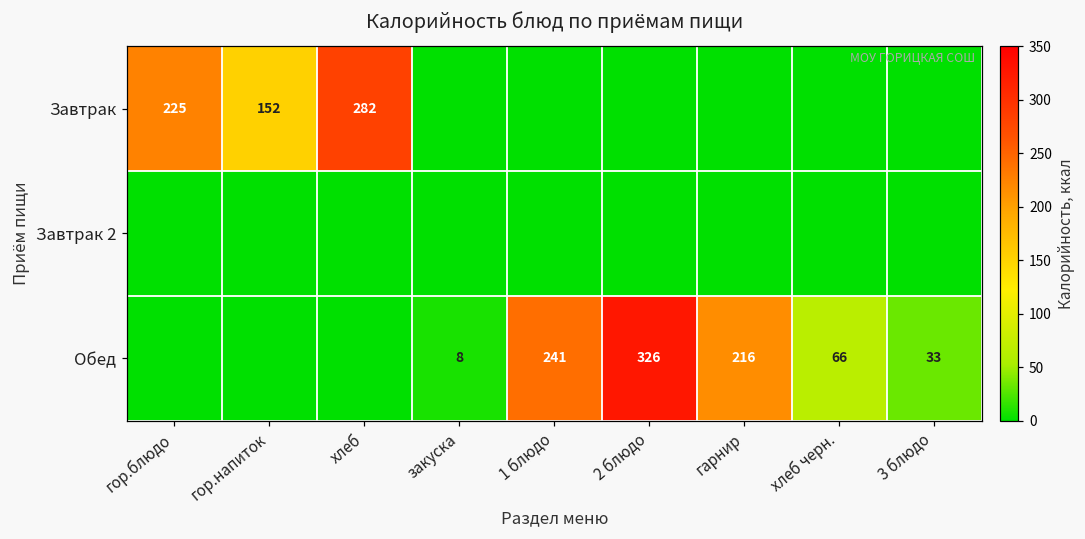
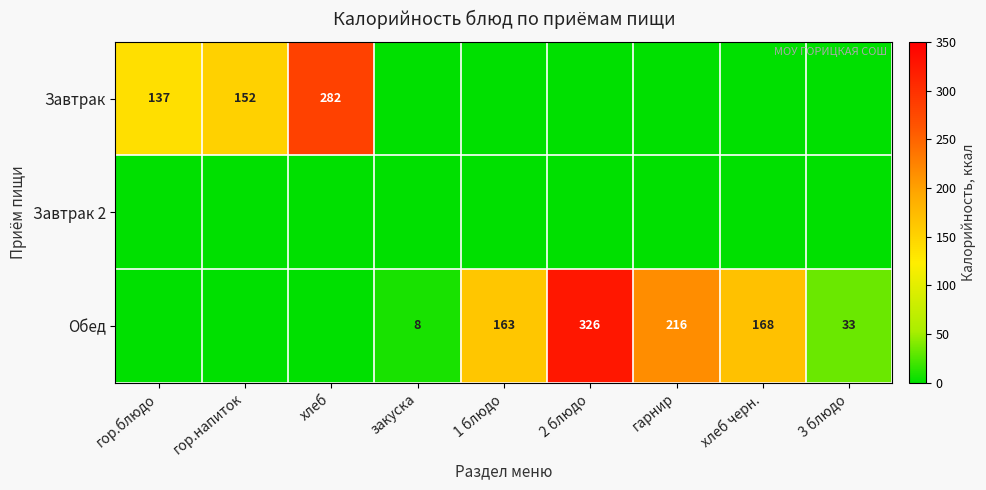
  {
    "Завтрак": {
-     "гор.блюдо": 225,
+     "гор.блюдо": 137,
      "гор.напиток": 152,
      "хлеб": 282
    },
    "Обед": {
      "закуска": 8,
-     "1 блюдо": 241,
+     "1 блюдо": 163,
      "2 блюдо": 326,
      "гарнир": 216,
-     "хлеб черн.": 66,
+     "хлеб черн.": 168,
      "3 блюдо": 33
    }
  }
